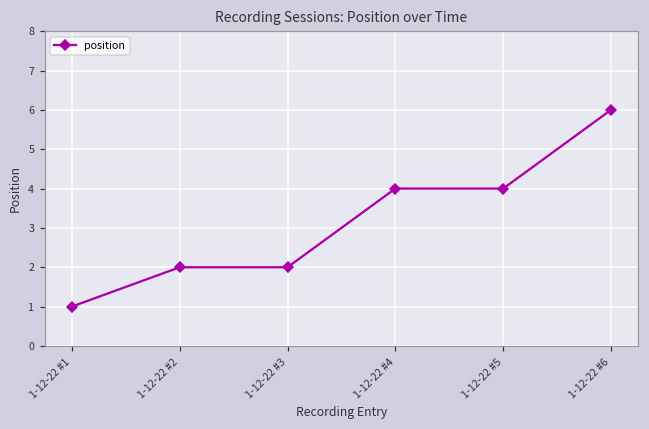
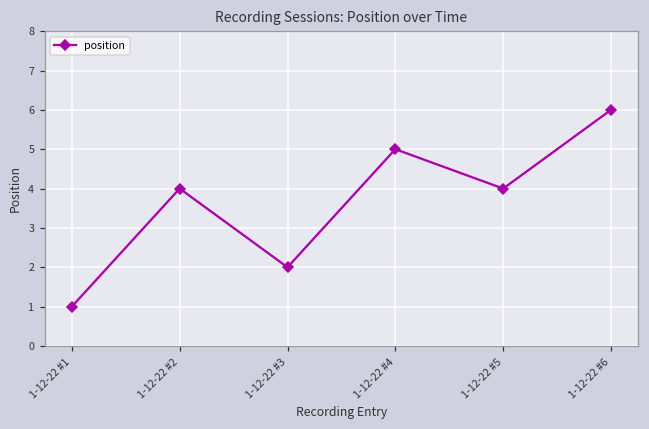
  {
    "1-12-22 #1": 1,
-   "1-12-22 #2": 2,
+   "1-12-22 #2": 4,
    "1-12-22 #3": 2,
-   "1-12-22 #4": 4,
+   "1-12-22 #4": 5,
    "1-12-22 #5": 4,
    "1-12-22 #6": 6
  }
